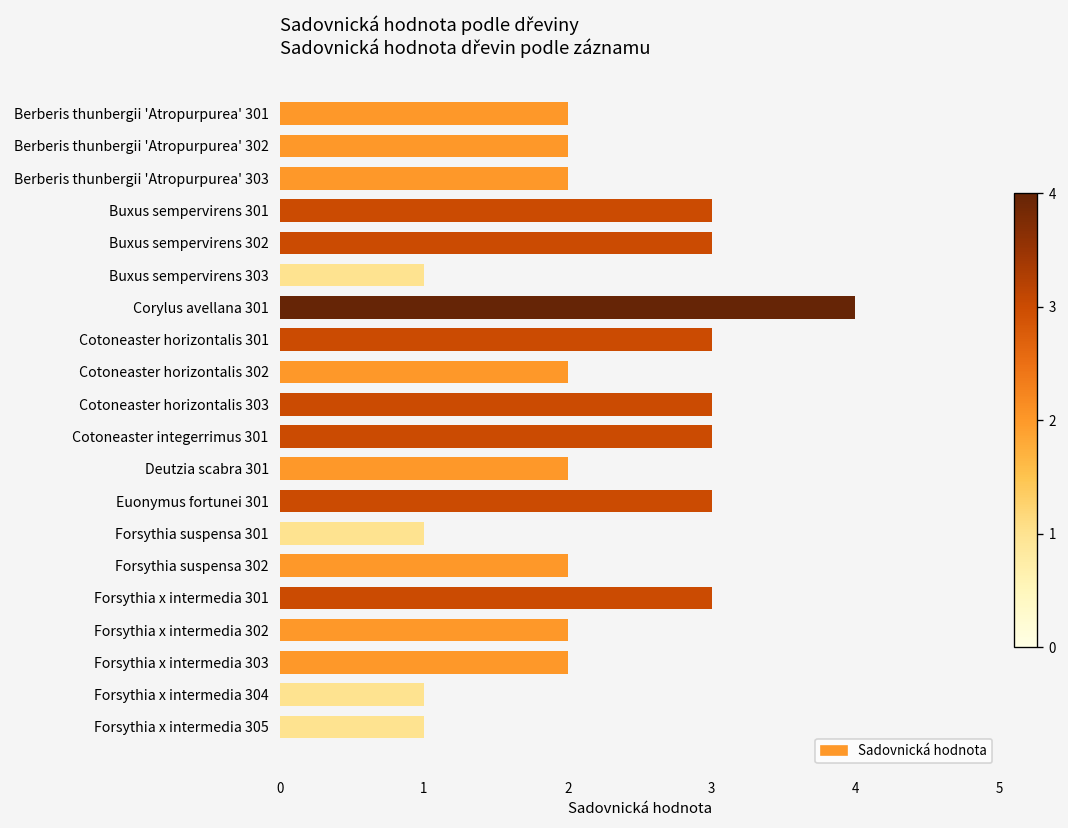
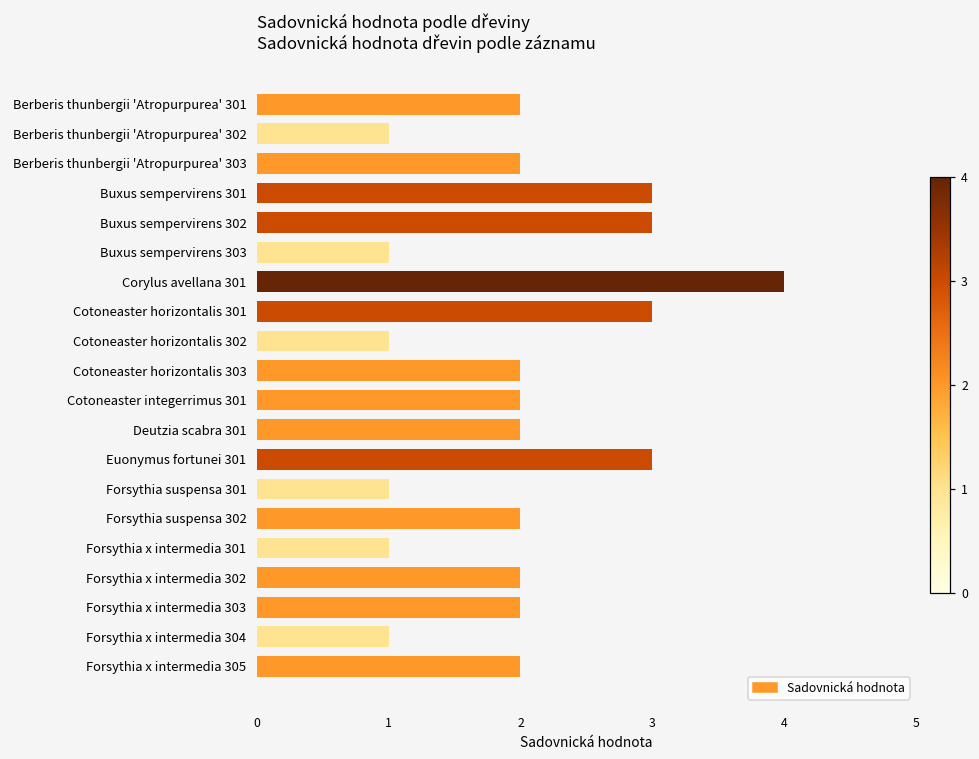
  {
    "Berberis thunbergii 'Atropurpurea' 301": 2,
-   "Berberis thunbergii 'Atropurpurea' 302": 2,
+   "Berberis thunbergii 'Atropurpurea' 302": 1,
    "Berberis thunbergii 'Atropurpurea' 303": 2,
    "Buxus sempervirens 301": 3,
    "Buxus sempervirens 302": 3,
    "Buxus sempervirens 303": 1,
    "Corylus avellana 301": 4,
    "Cotoneaster horizontalis 301": 3,
-   "Cotoneaster horizontalis 302": 2,
-   "Cotoneaster horizontalis 303": 3,
-   "Cotoneaster integerrimus 301": 3,
+   "Cotoneaster horizontalis 302": 1,
+   "Cotoneaster horizontalis 303": 2,
+   "Cotoneaster integerrimus 301": 2,
    "Deutzia scabra 301": 2,
    "Euonymus fortunei 301": 3,
    "Forsythia suspensa 301": 1,
    "Forsythia suspensa 302": 2,
-   "Forsythia x intermedia 301": 3,
+   "Forsythia x intermedia 301": 1,
    "Forsythia x intermedia 302": 2,
    "Forsythia x intermedia 303": 2,
    "Forsythia x intermedia 304": 1,
-   "Forsythia x intermedia 305": 1
+   "Forsythia x intermedia 305": 2
  }
